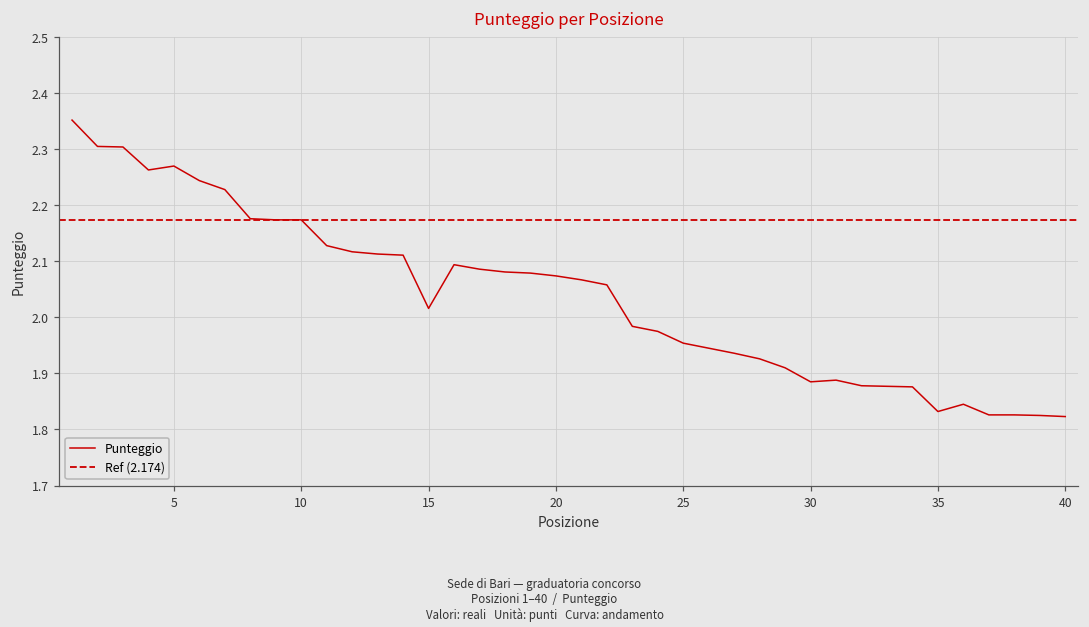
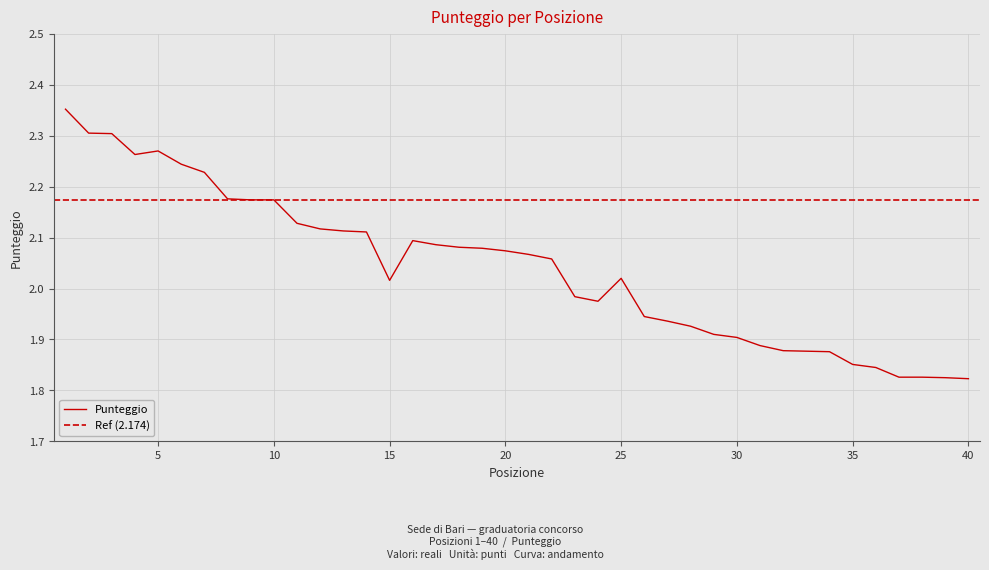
  {
    "5": 2.27,
    "10": 2.17,
    "15": 2.02,
    "20": 2.07,
-   "25": 1.95,
-   "30": 1.89,
-   "35": 1.83,
+   "25": 2.02,
+   "30": 1.90,
+   "35": 1.85,
    "40": 1.82
  }
